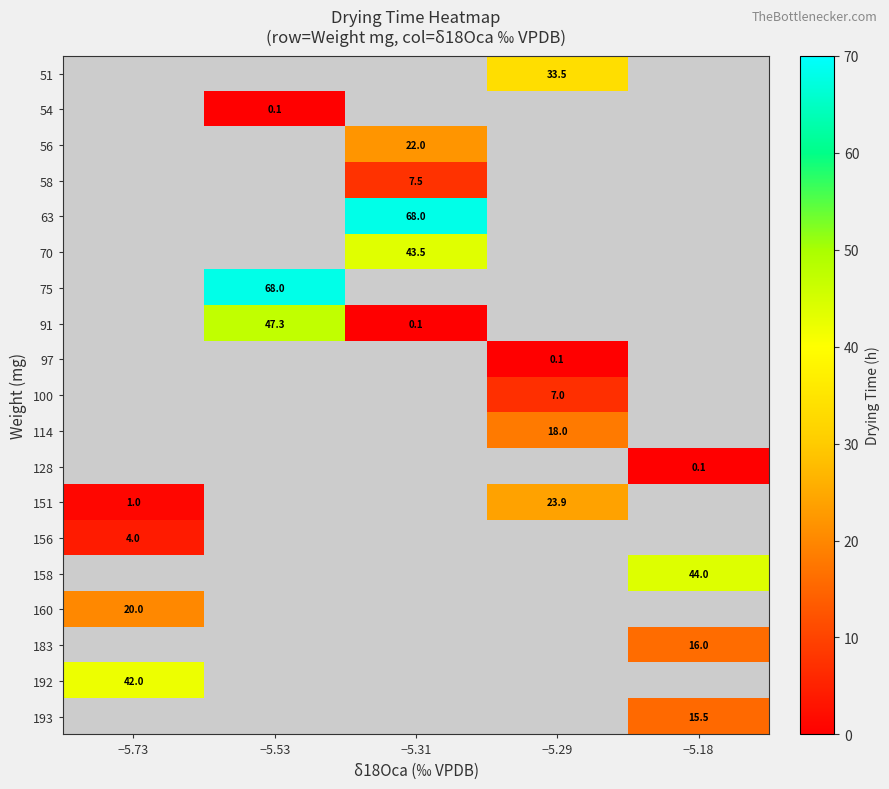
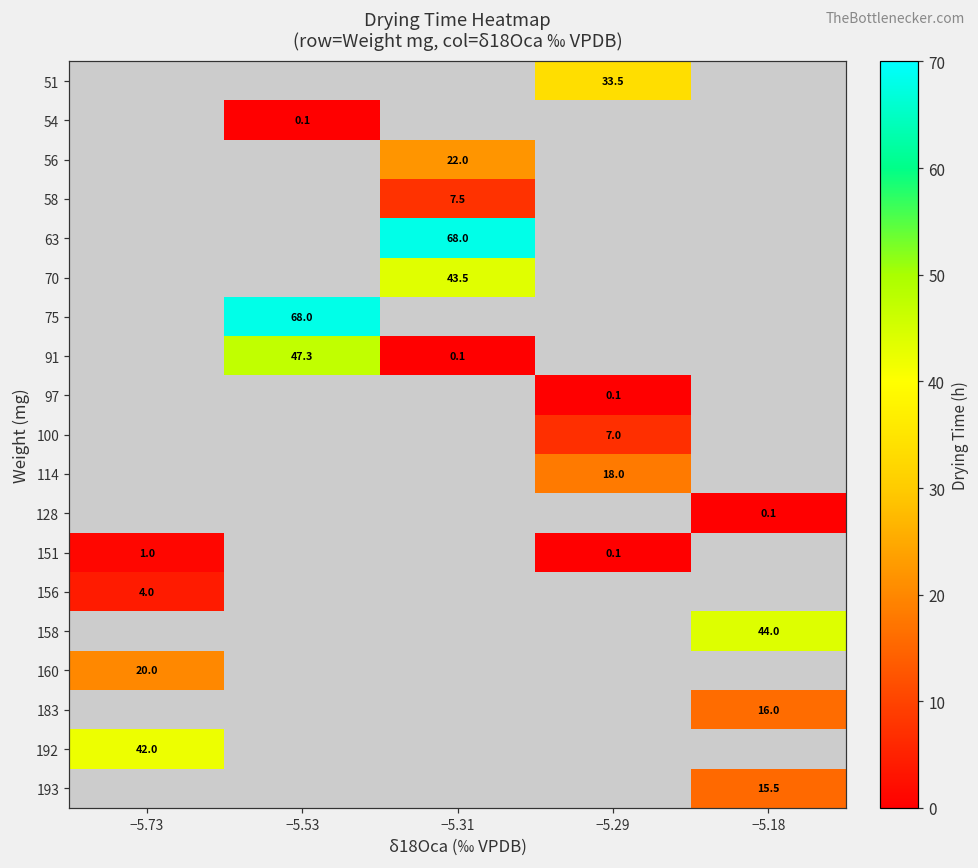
  {
    "51": {
      "−5.29": 33.5
    },
    "54": {
      "−5.53": 0.1
    },
    "56": {
      "−5.31": 22.0
    },
    "58": {
      "−5.31": 7.5
    },
    "63": {
      "−5.31": 68.0
    },
    "70": {
      "−5.31": 43.5
    },
    "75": {
      "−5.53": 68.0
    },
    "91": {
      "−5.53": 47.3,
      "−5.31": 0.1
    },
    "97": {
      "−5.29": 0.1
    },
    "100": {
      "−5.29": 7.0
    },
    "114": {
      "−5.29": 18.0
    },
    "128": {
      "−5.18": 0.1
    },
    "151": {
      "−5.73": 1.0,
-     "−5.29": 23.9
+     "−5.29": 0.1
    },
    "156": {
      "−5.73": 4.0
    },
    "158": {
      "−5.18": 44.0
    },
    "160": {
      "−5.73": 20.0
    },
    "183": {
      "−5.18": 16.0
    },
    "192": {
      "−5.73": 42.0
    },
    "193": {
      "−5.18": 15.5
    }
  }
